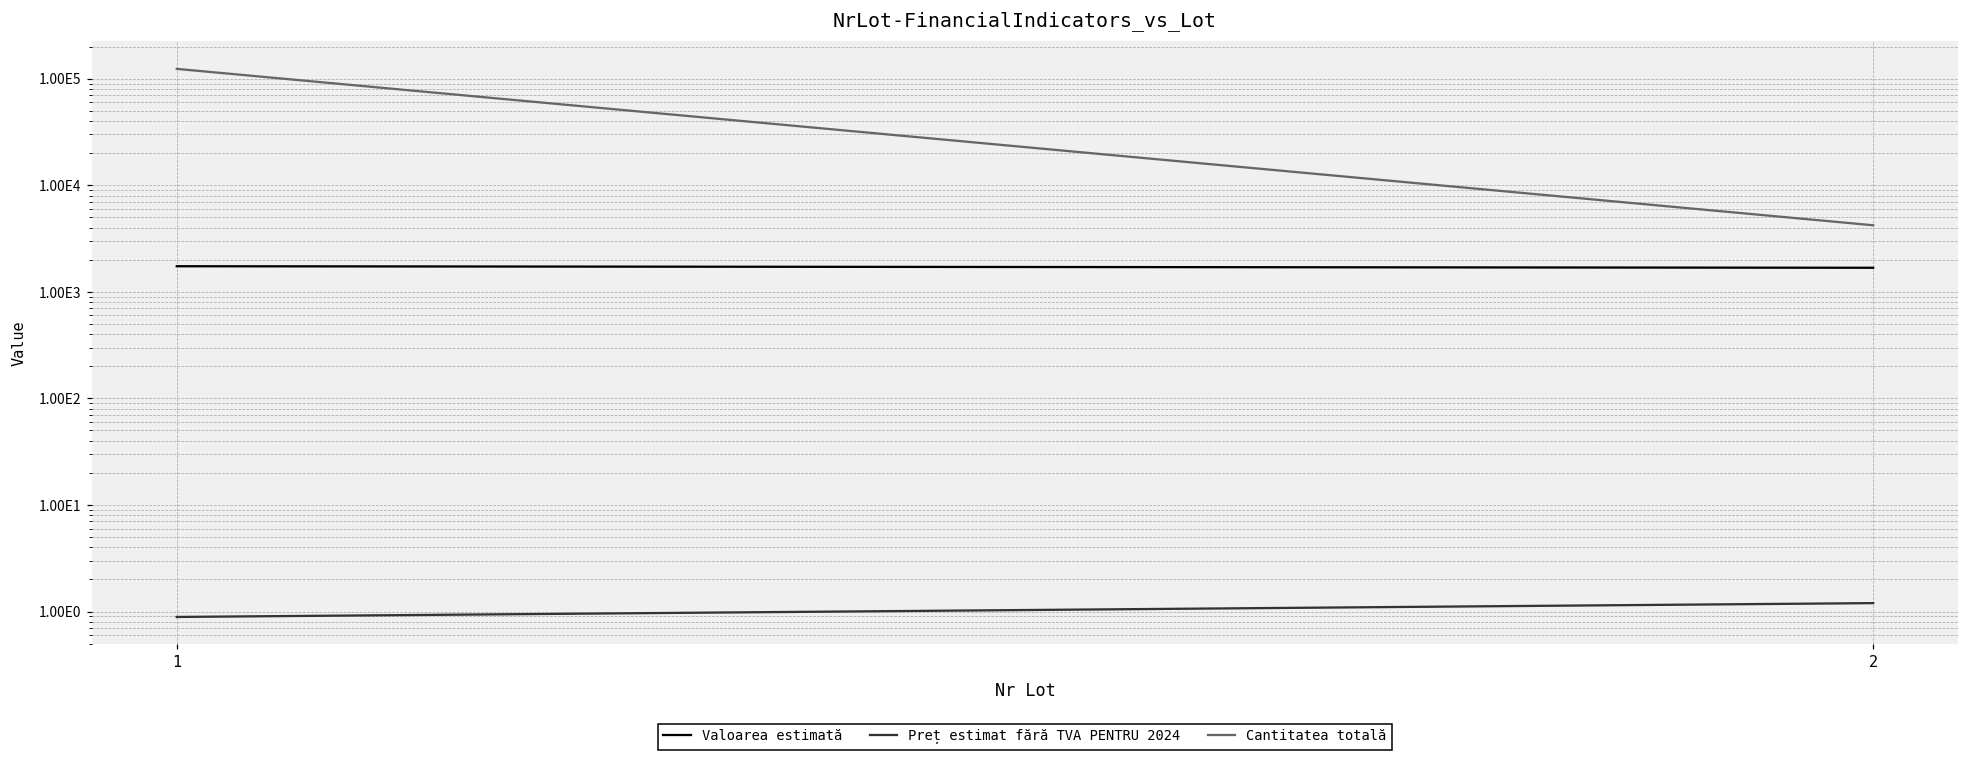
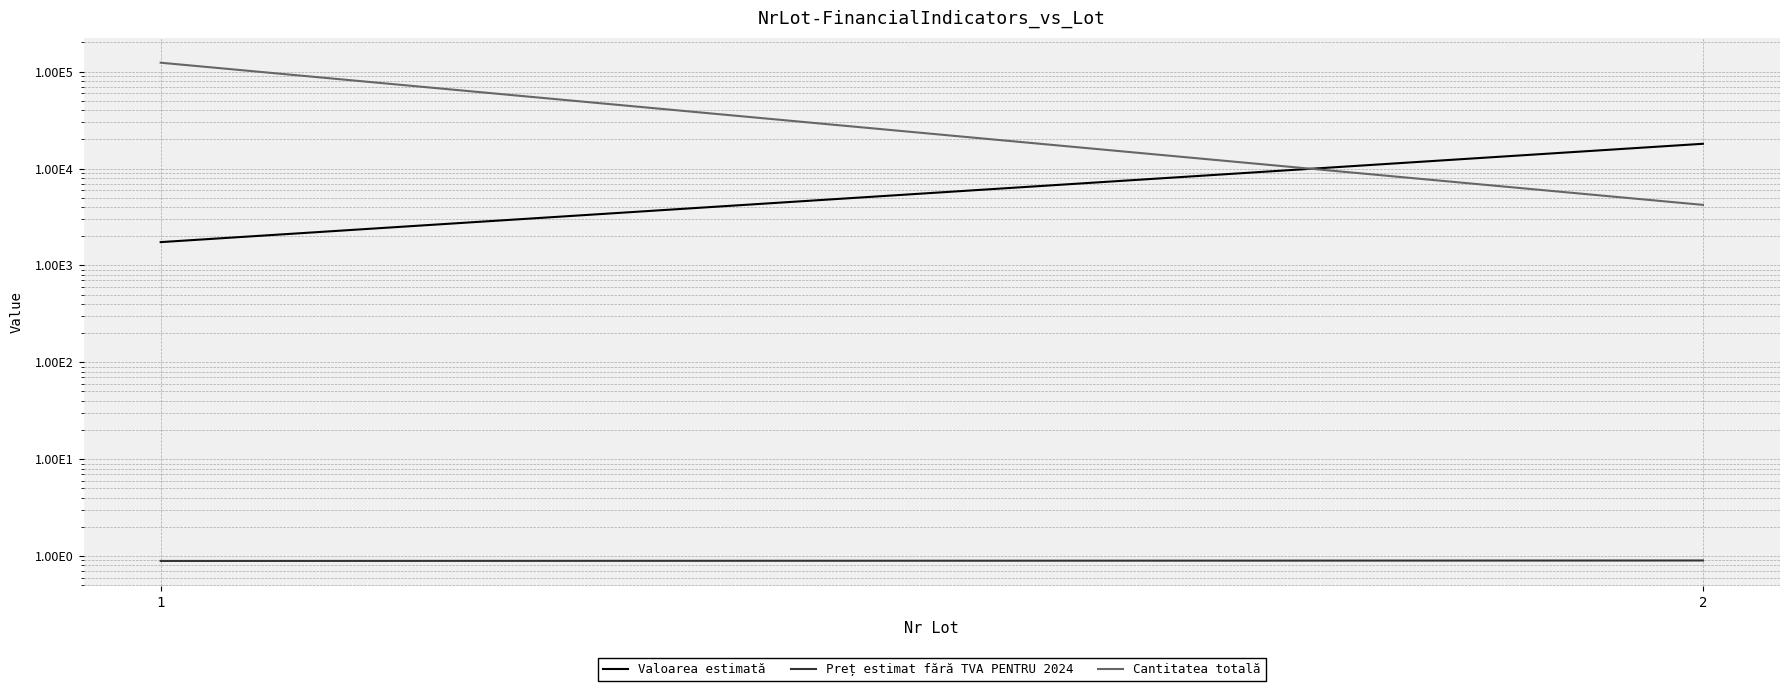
  {
    "Valoarea estimată": {
      "1": 1700,
-     "2": 1700
+     "2": 18000
    },
    "Preț estimat fără TVA PENTRU 2024": {
      "1": 0.9,
-     "2": 1.2
+     "2": 0.9
    },
    "Cantitatea totală": {
      "1": 120000,
      "2": 4000
    }
  }
